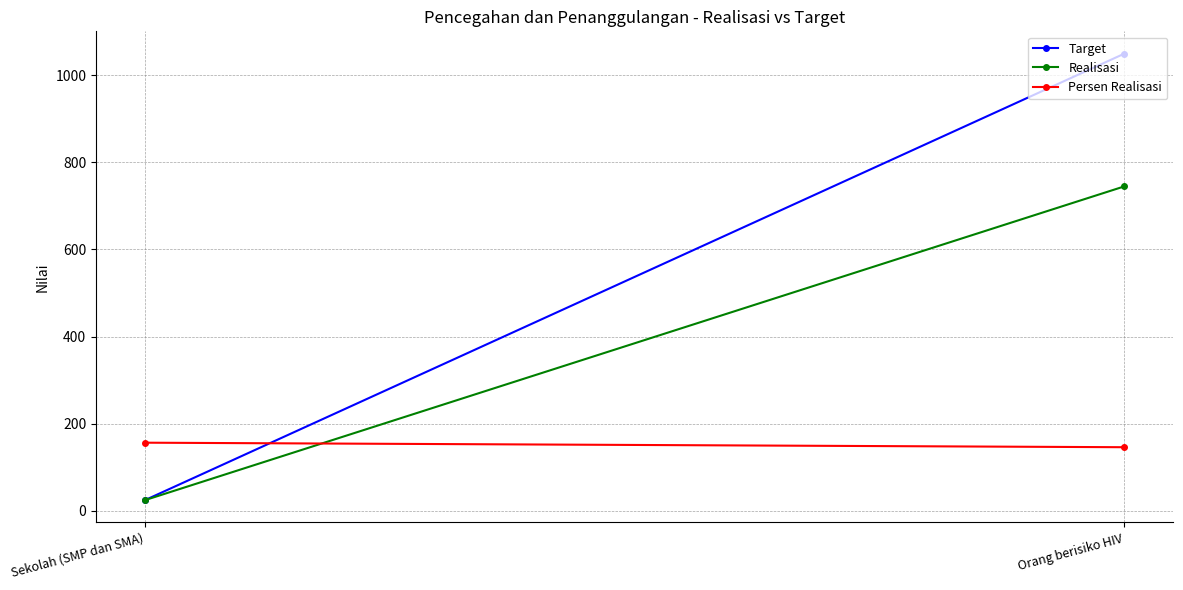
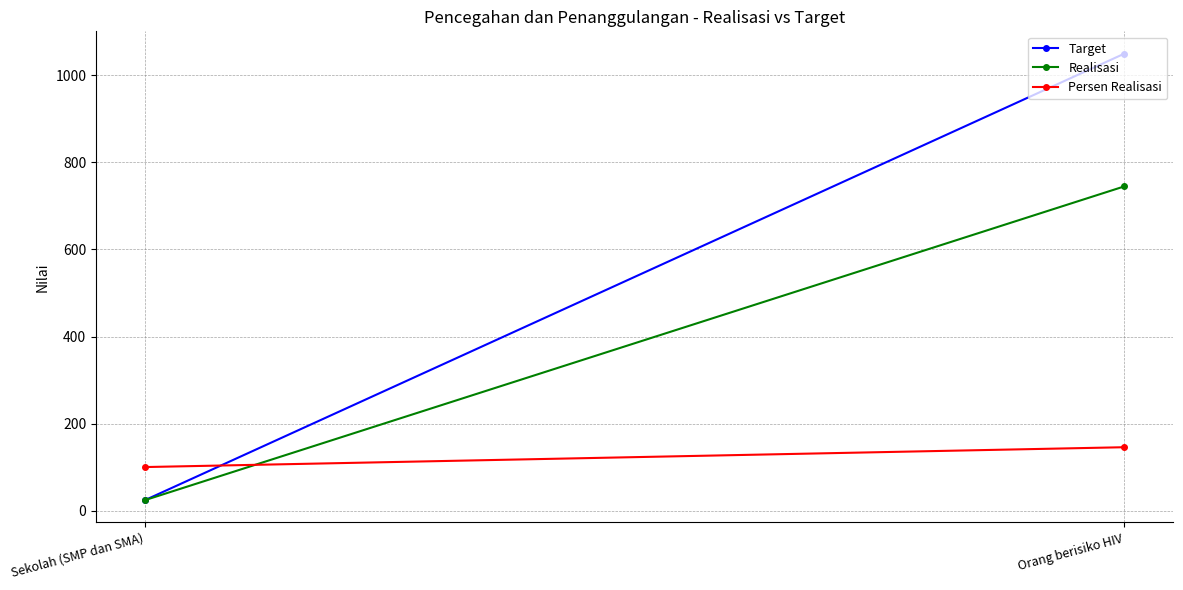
  {
    "Realisasi": {
      "Orang berisiko HIV": 750
    },
    "Persen Realisasi": {
-     "Sekolah (SMP dan SMA)": 160,
+     "Sekolah (SMP dan SMA)": 100,
      "Orang berisiko HIV": 150
    }
  }
